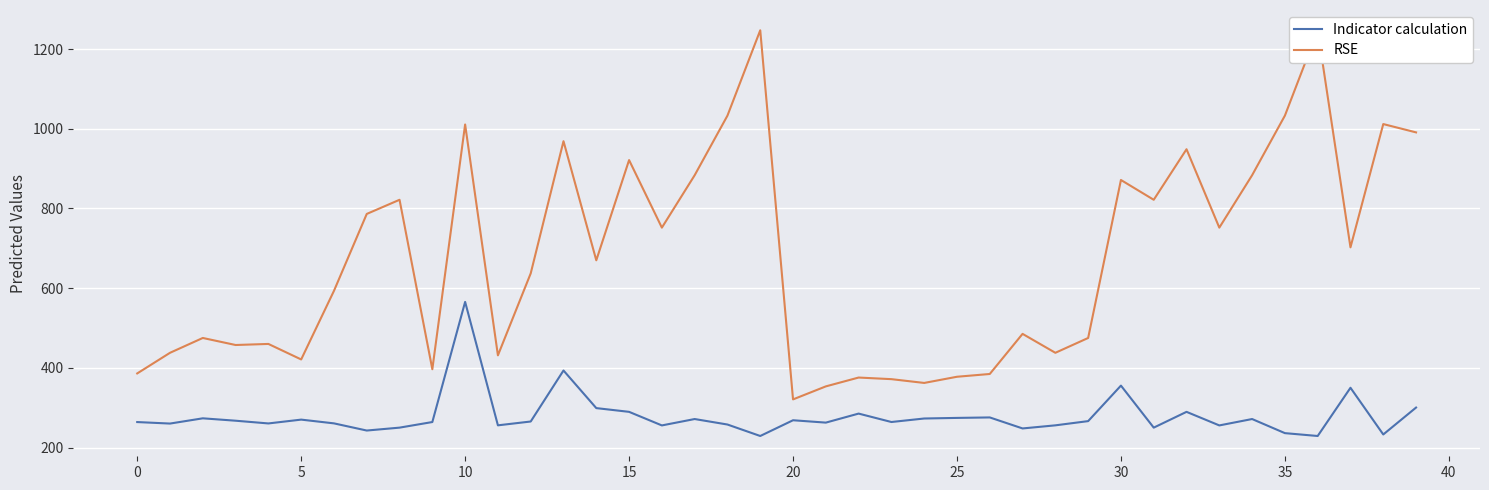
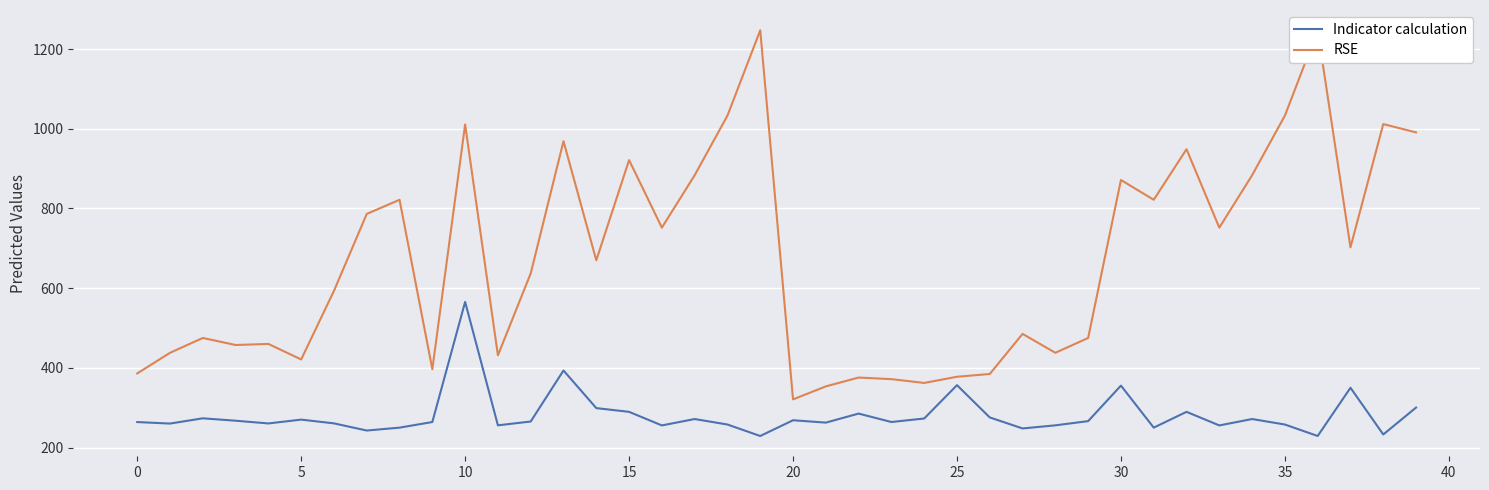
  {
    "Indicator calculation": {
      "0": 260,
      "5": 270,
      "10": 570,
      "15": 290,
      "20": 270,
-     "25": 270,
+     "25": 360,
      "30": 360,
-     "35": 240
+     "35": 260
    },
    "RSE": {
      "0": 390,
      "5": 420,
      "10": 1010,
      "15": 920,
      "20": 320,
      "25": 380,
      "30": 870,
      "35": 1030
    }
  }
